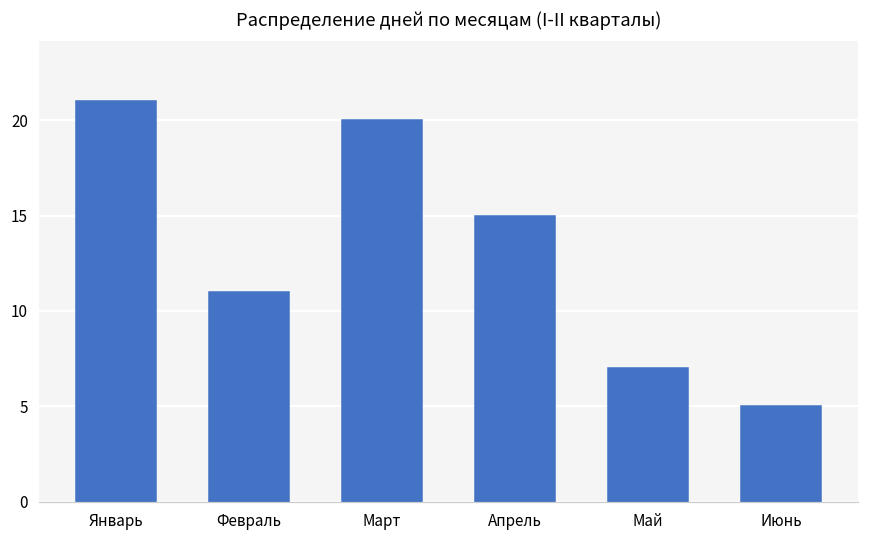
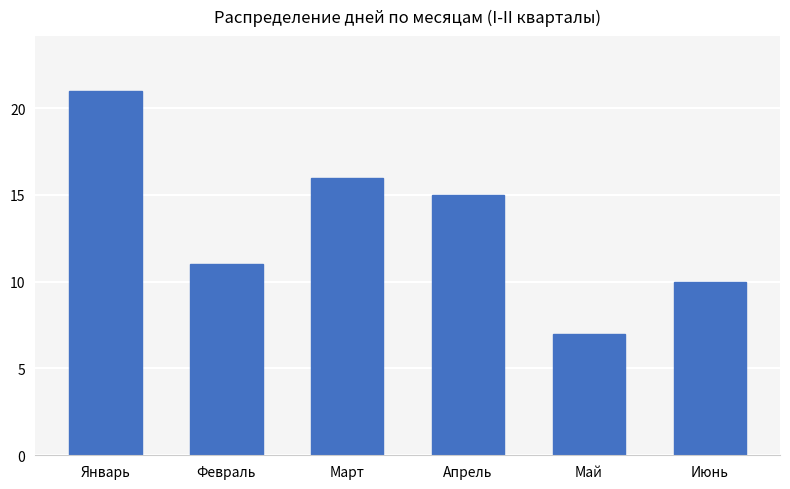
  {
    "Январь": 21,
    "Февраль": 11,
-   "Март": 20,
+   "Март": 16,
    "Апрель": 15,
    "Май": 7,
-   "Июнь": 5
+   "Июнь": 10
  }
